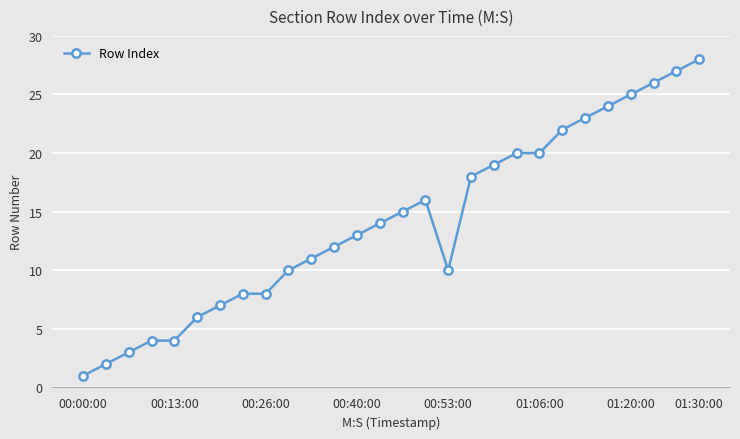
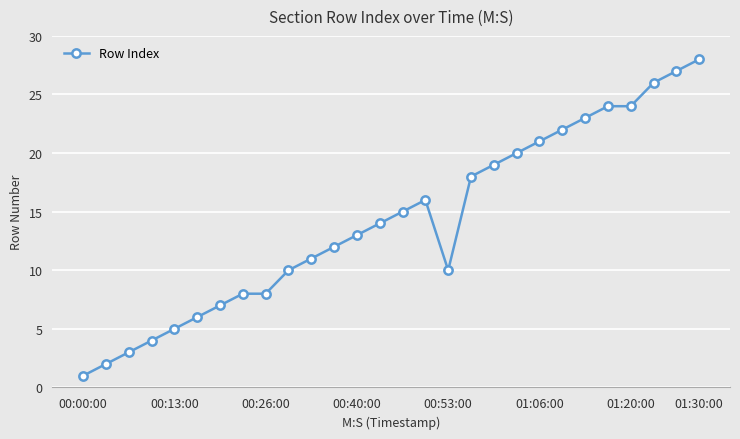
  {
    "00:00:00": 1,
-   "00:13:00": 4,
+   "00:13:00": 5,
    "00:26:00": 8,
    "00:40:00": 13,
    "00:53:00": 10,
-   "01:06:00": 20,
-   "01:20:00": 25,
+   "01:06:00": 21,
+   "01:20:00": 24,
    "01:30:00": 28
  }
